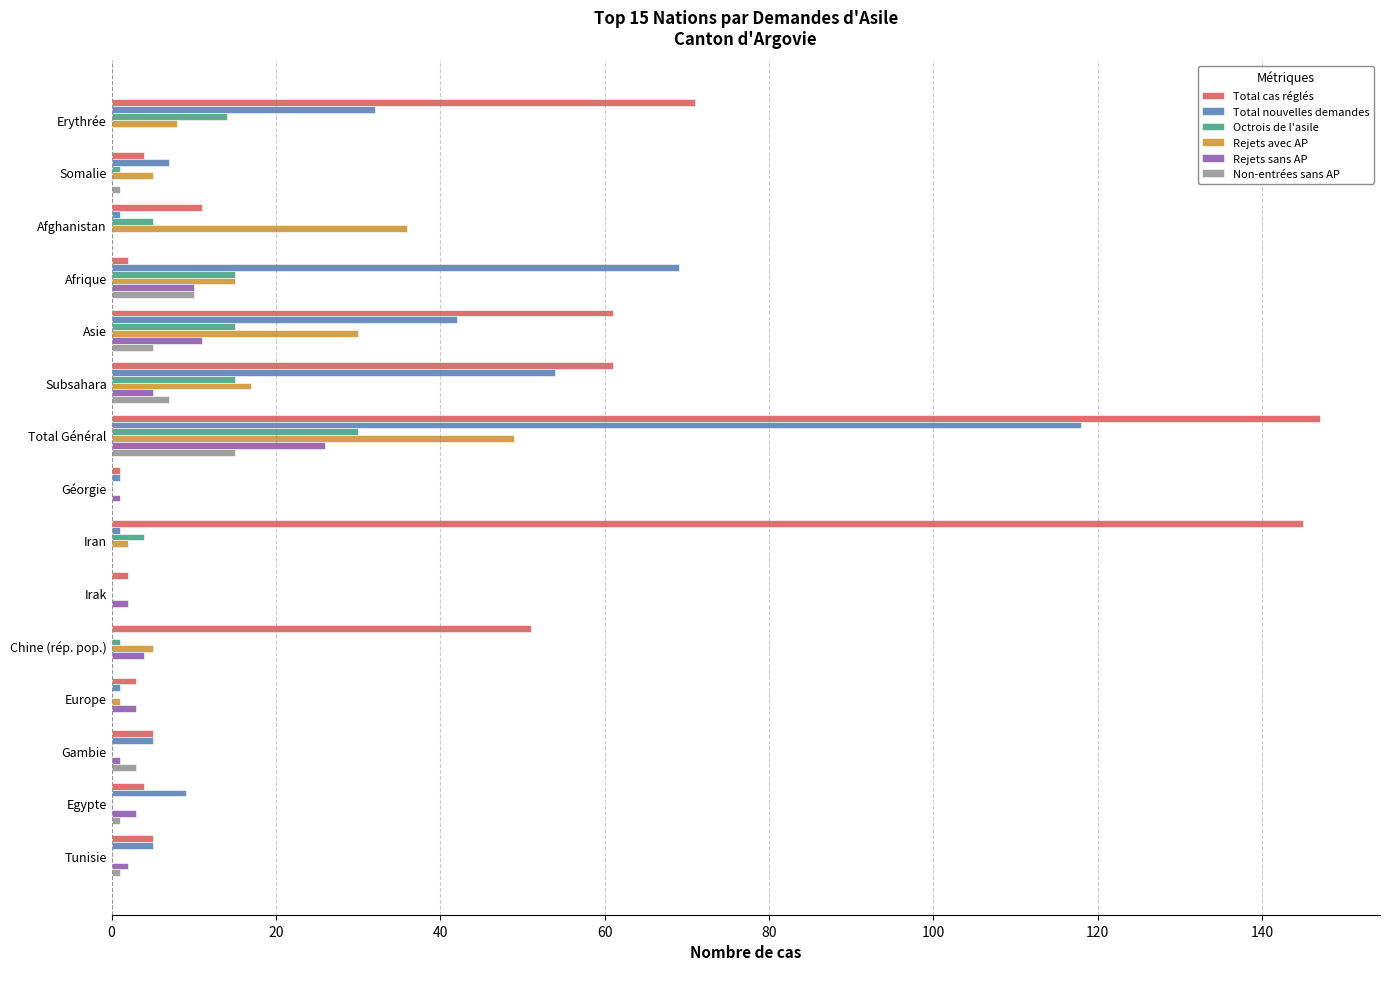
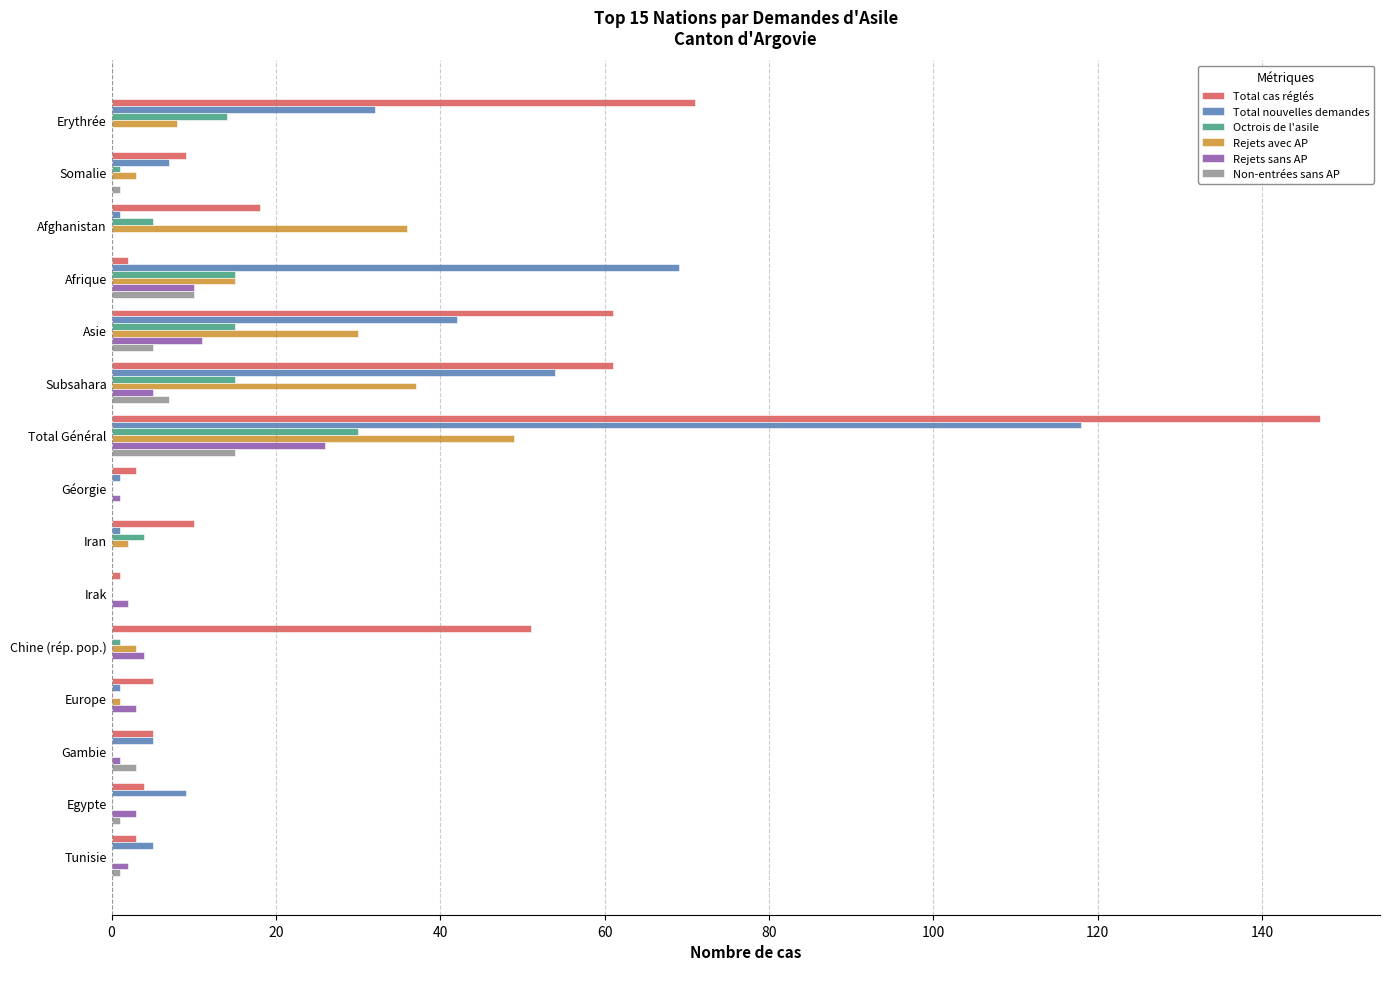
  {
    "Total cas réglés": {
      "Erythrée": 71,
-     "Somalie": 4,
-     "Afghanistan": 11,
+     "Somalie": 9,
+     "Afghanistan": 18,
      "Afrique": 2,
      "Asie": 61,
      "Subsahara": 61,
      "Total Général": 147,
-     "Géorgie": 1,
-     "Iran": 145,
-     "Irak": 2,
+     "Géorgie": 3,
+     "Iran": 10,
+     "Irak": 1,
      "Chine (rép. pop.)": 51,
-     "Europe": 3,
+     "Europe": 5,
      "Gambie": 5,
      "Egypte": 4,
-     "Tunisie": 5
+     "Tunisie": 3
    },
    "Rejets avec AP": {
      "Erythrée": 8,
-     "Somalie": 5,
+     "Somalie": 3,
      "Afghanistan": 36,
      "Afrique": 15,
      "Asie": 30,
-     "Subsahara": 17,
+     "Subsahara": 37,
      "Total Général": 49,
      "Géorgie": 0,
      "Iran": 2,
      "Irak": 0,
-     "Chine (rép. pop.)": 5,
+     "Chine (rép. pop.)": 3,
      "Europe": 1,
      "Gambie": 0,
      "Egypte": 0,
      "Tunisie": 0
    }
  }
